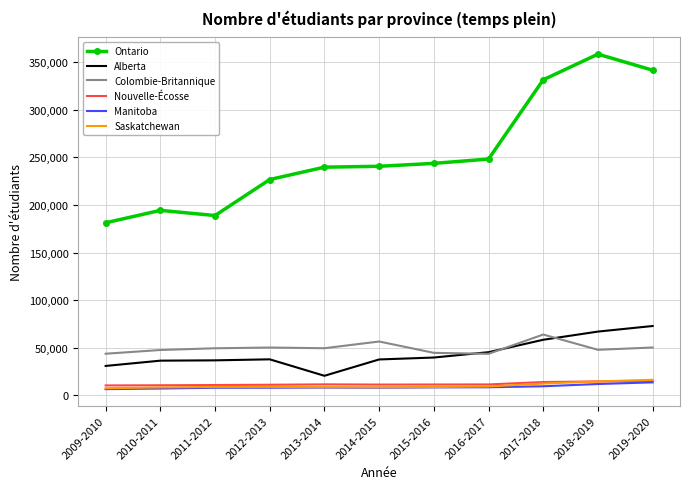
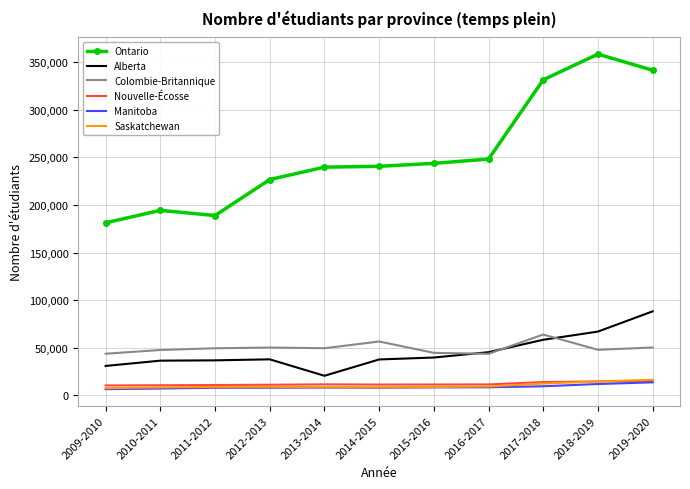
  {
    "Ontario": {
      "2009-2010": "180,000",
      "2010-2011": "190,000",
      "2011-2012": "190,000",
      "2012-2013": "230,000",
      "2013-2014": "240,000",
      "2014-2015": "240,000",
      "2015-2016": "240,000",
      "2016-2017": "250,000",
      "2017-2018": "330,000",
      "2018-2019": "360,000",
      "2019-2020": "340,000"
    },
    "Alberta": {
      "2009-2010": "30,000",
      "2010-2011": "40,000",
      "2011-2012": "40,000",
      "2012-2013": "40,000",
      "2013-2014": "20,000",
      "2014-2015": "40,000",
      "2015-2016": "40,000",
      "2017-2018": "60,000",
      "2018-2019": "70,000",
-     "2019-2020": "70,000"
+     "2019-2020": "90,000"
    },
    "Colombie-Britannique": {
      "2009-2010": "40,000",
      "2010-2011": "50,000",
      "2011-2012": "50,000",
      "2012-2013": "50,000",
      "2013-2014": "50,000",
      "2014-2015": "60,000",
      "2015-2016": "40,000",
      "2017-2018": "60,000",
      "2018-2019": "50,000",
      "2019-2020": "50,000"
    },
    "Nouvelle-Écosse": {
      "2009-2010": "10,000",
      "2013-2014": "10,000",
      "2014-2015": "10,000"
    },
    "Manitoba": {
      "2017-2018": "10,000"
    }
  }
